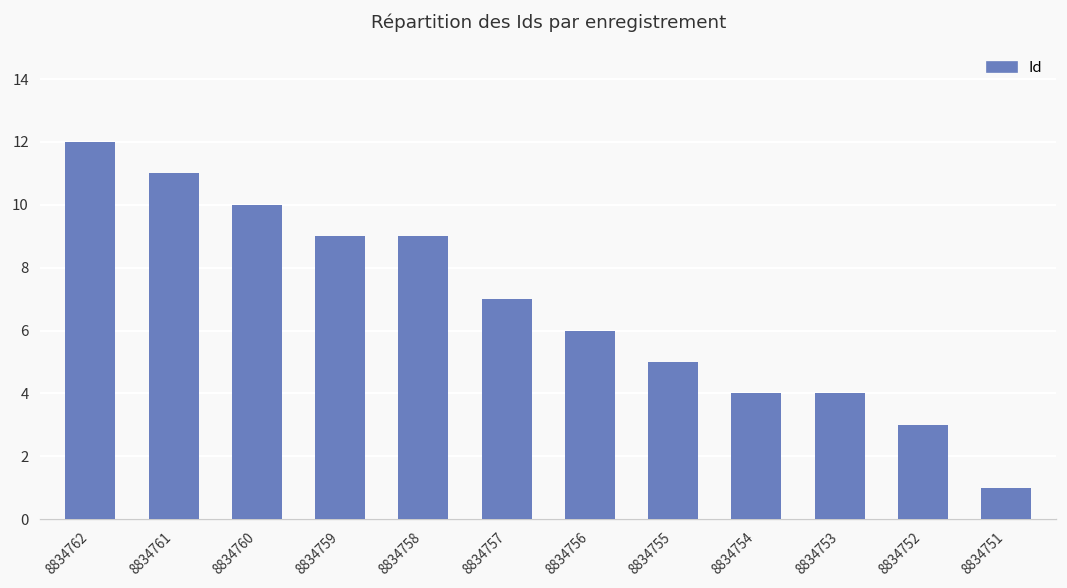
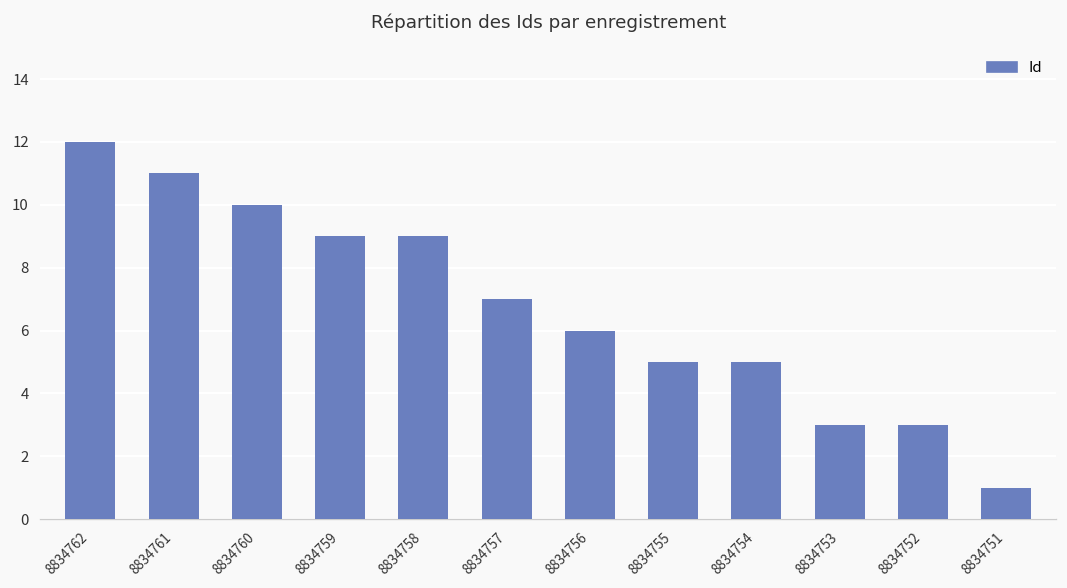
  {
    "8834762": 12.0,
    "8834761": 11.0,
    "8834760": 10.0,
    "8834759": 9.0,
    "8834758": 9.0,
    "8834757": 7.0,
    "8834756": 6.0,
    "8834755": 5.0,
-   "8834754": 4.0,
-   "8834753": 4.0,
+   "8834754": 5.0,
+   "8834753": 3.0,
    "8834752": 3.0,
    "8834751": 1.0
  }
